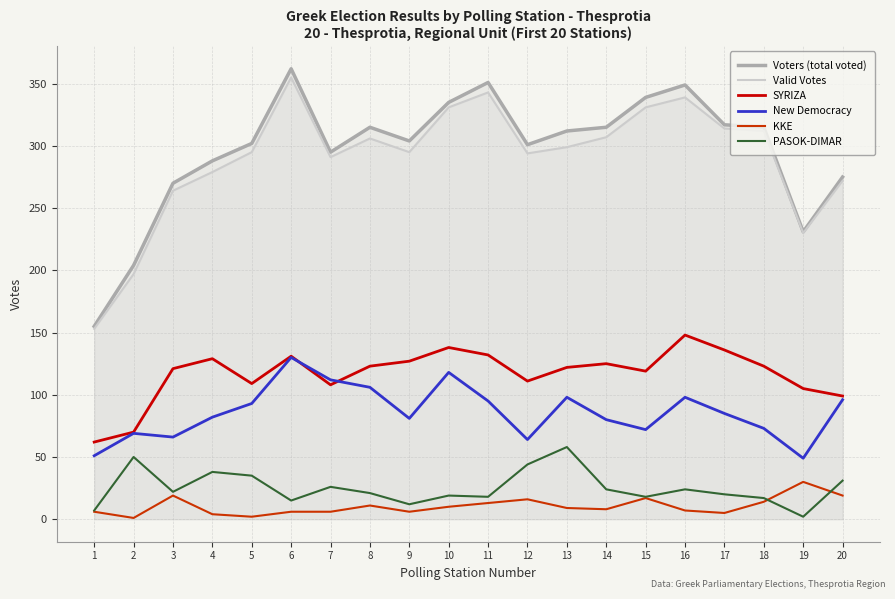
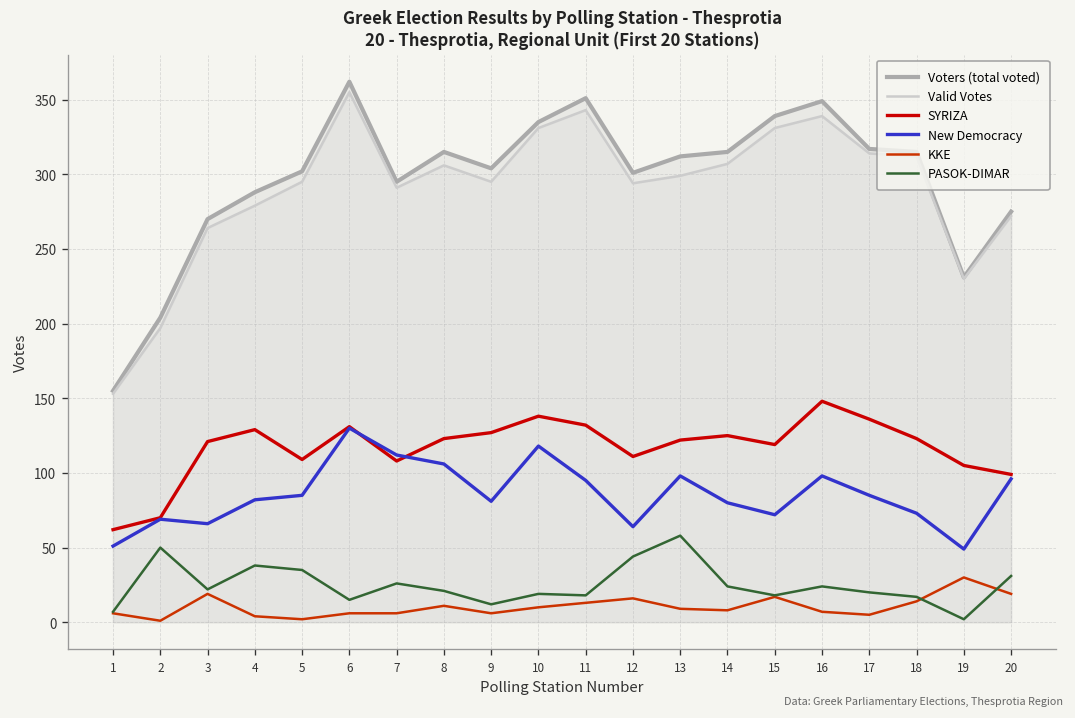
  {
    "New Democracy": {
      "1": 51,
      "3": 66,
      "4": 82,
-     "5": 93,
+     "5": 85,
      "7": 112,
      "8": 106,
      "9": 81,
      "10": 118,
      "11": 95,
      "12": 64,
      "13": 98,
      "14": 80,
      "15": 72,
      "16": 98,
      "17": 85,
      "18": 73,
      "19": 49,
      "20": 96
    },
    "PASOK-DIMAR": {
      "2": 50,
      "3": 22,
      "4": 38,
      "5": 35,
      "6": 15,
      "7": 26,
      "8": 21,
      "9": 12,
      "10": 19,
      "11": 18,
      "12": 44,
      "13": 58,
      "14": 24,
      "16": 24,
      "17": 20,
      "18": 17,
      "19": 2,
      "20": 31
    }
  }
